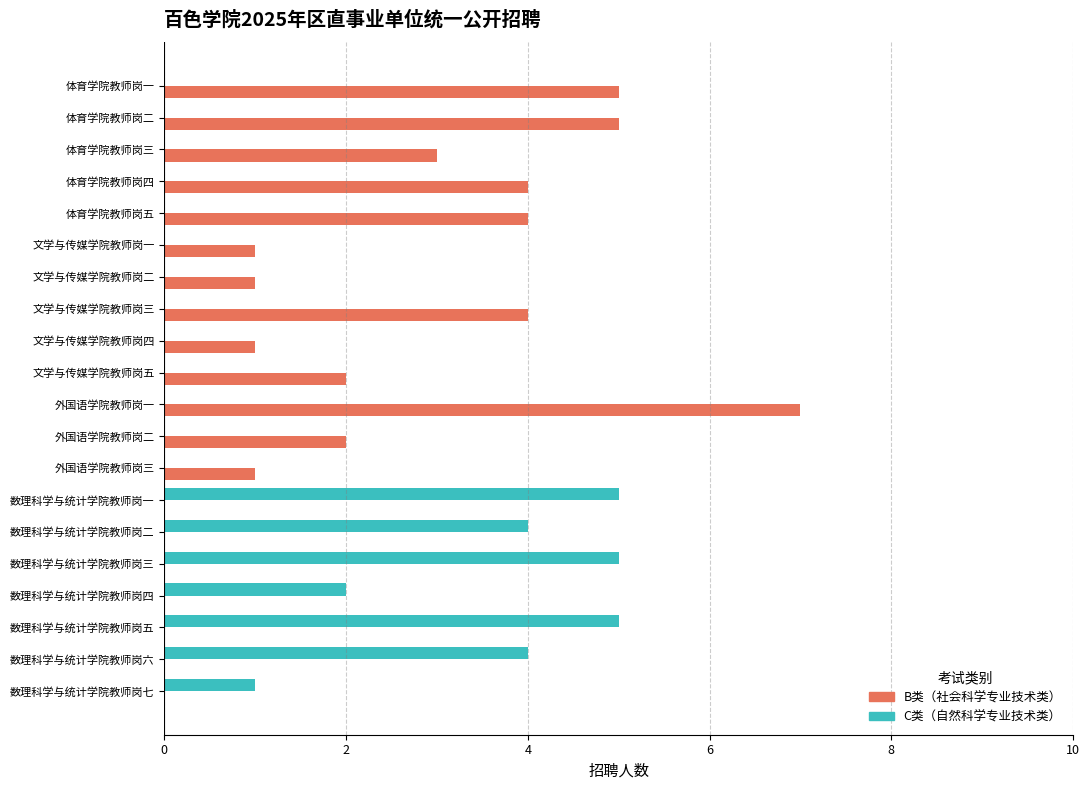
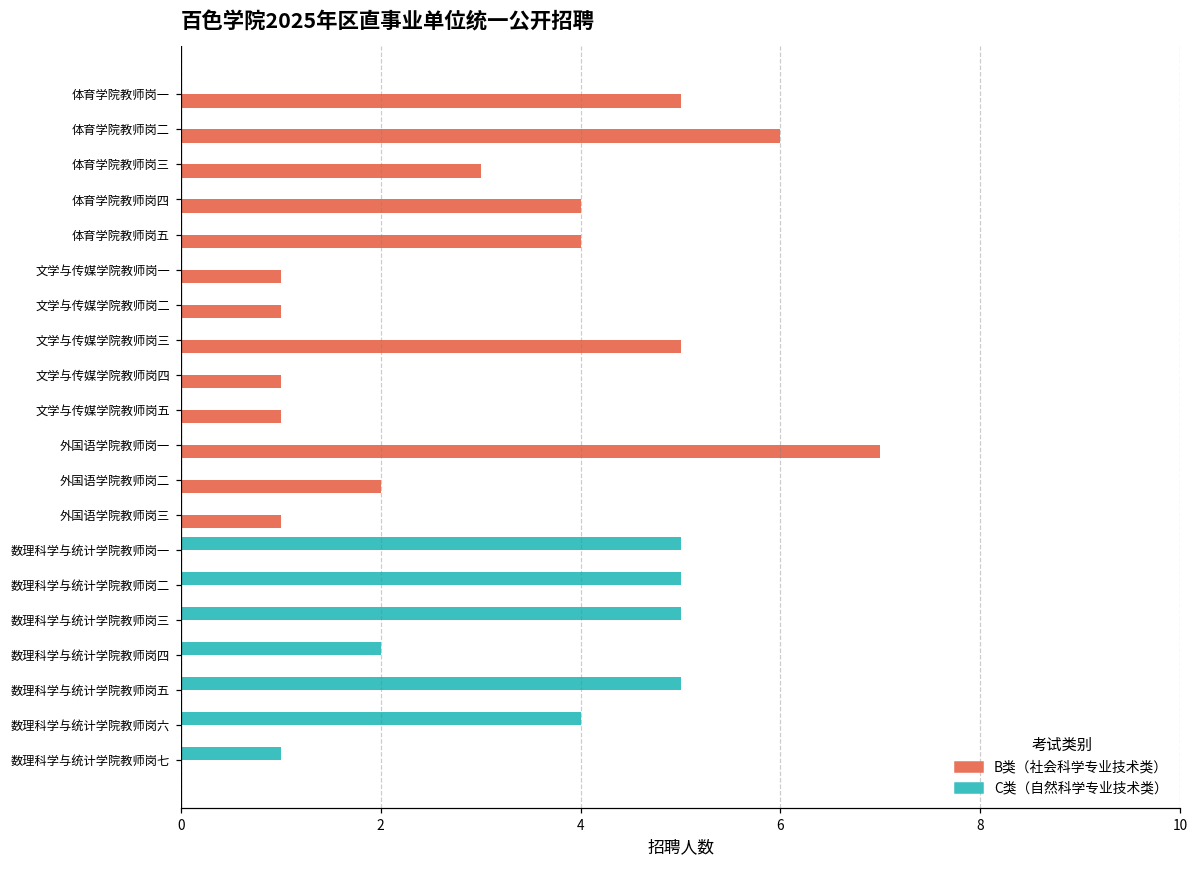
  {
    "B类（社会科学专业技术类）": {
      "体育学院教师岗一": 5,
-     "体育学院教师岗二": 5,
+     "体育学院教师岗二": 6,
      "体育学院教师岗三": 3,
      "体育学院教师岗四": 4,
      "体育学院教师岗五": 4,
      "文学与传媒学院教师岗一": 1,
      "文学与传媒学院教师岗二": 1,
-     "文学与传媒学院教师岗三": 4,
+     "文学与传媒学院教师岗三": 5,
      "文学与传媒学院教师岗四": 1,
-     "文学与传媒学院教师岗五": 2,
+     "文学与传媒学院教师岗五": 1,
      "外国语学院教师岗一": 7,
      "外国语学院教师岗二": 2,
      "外国语学院教师岗三": 1,
      "数理科学与统计学院教师岗一": 0,
      "数理科学与统计学院教师岗二": 0,
      "数理科学与统计学院教师岗三": 0,
      "数理科学与统计学院教师岗四": 0,
      "数理科学与统计学院教师岗五": 0,
      "数理科学与统计学院教师岗六": 0,
      "数理科学与统计学院教师岗七": 0
    },
    "C类（自然科学专业技术类）": {
      "体育学院教师岗一": 0,
      "体育学院教师岗二": 0,
      "体育学院教师岗三": 0,
      "体育学院教师岗四": 0,
      "体育学院教师岗五": 0,
      "文学与传媒学院教师岗一": 0,
      "文学与传媒学院教师岗二": 0,
      "文学与传媒学院教师岗三": 0,
      "文学与传媒学院教师岗四": 0,
      "文学与传媒学院教师岗五": 0,
      "外国语学院教师岗一": 0,
      "外国语学院教师岗二": 0,
      "外国语学院教师岗三": 0,
      "数理科学与统计学院教师岗一": 5,
-     "数理科学与统计学院教师岗二": 4,
+     "数理科学与统计学院教师岗二": 5,
      "数理科学与统计学院教师岗三": 5,
      "数理科学与统计学院教师岗四": 2,
      "数理科学与统计学院教师岗五": 5,
      "数理科学与统计学院教师岗六": 4,
      "数理科学与统计学院教师岗七": 1
    }
  }
